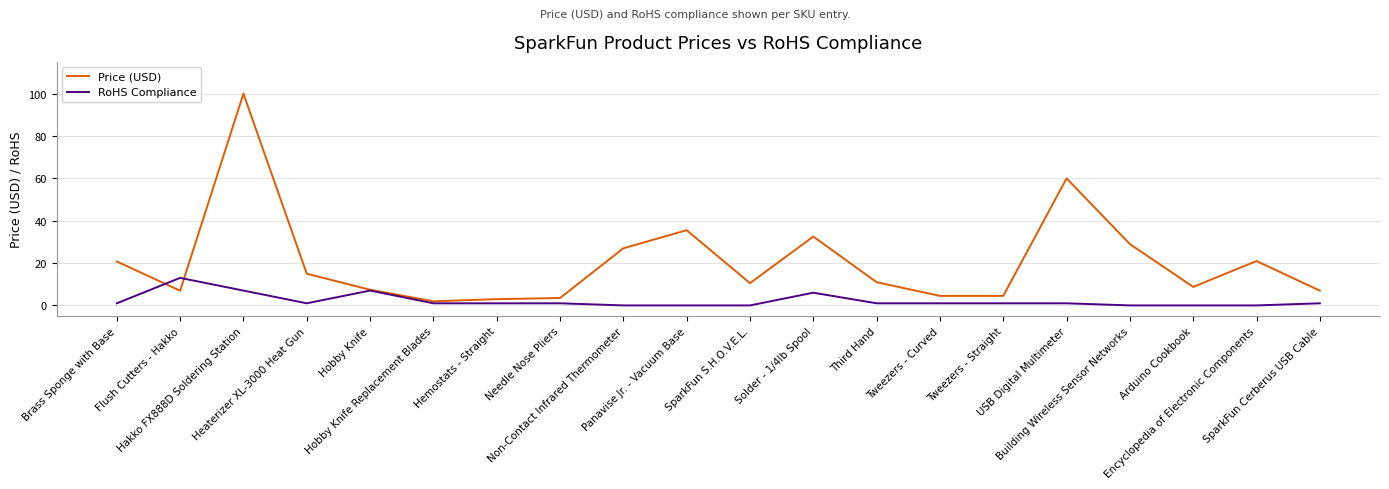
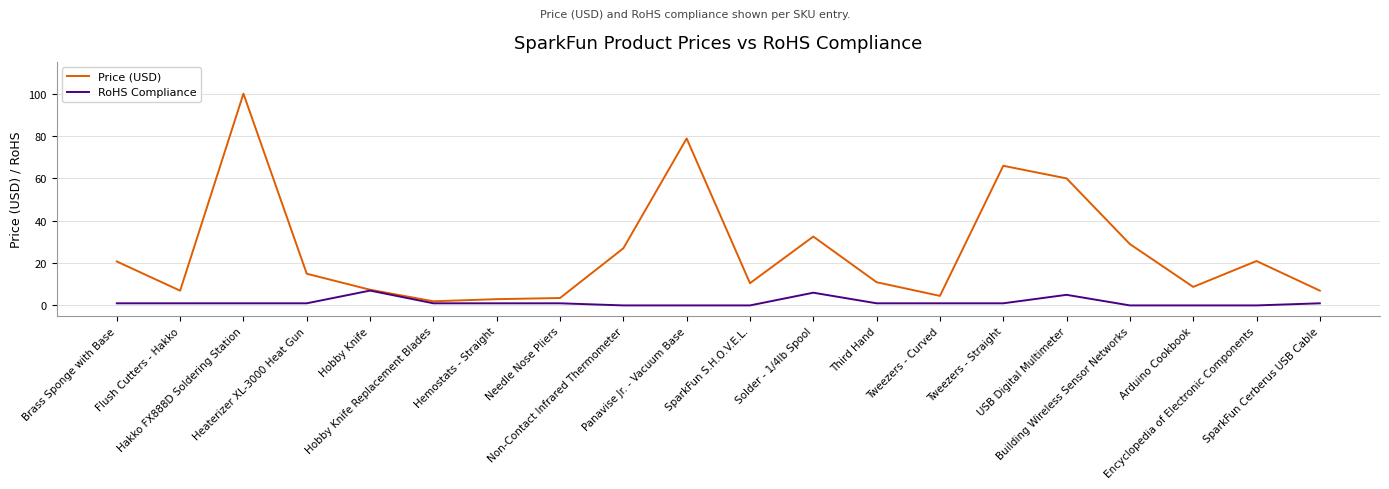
  {
    "Price (USD)": {
      "Brass Sponge with Base": 21,
      "Flush Cutters - Hakko": 7,
      "Hakko FX888D Soldering Station": 100,
      "Heaterizer XL-3000 Heat Gun": 15,
      "Hemostats - Straight": 3,
      "Needle Nose Pliers": 4,
      "Non-Contact Infrared Thermometer": 27,
-     "Panavise Jr. - Vacuum Base": 36,
+     "Panavise Jr. - Vacuum Base": 79,
      "SparkFun S.H.O.V.E.L.": 11,
      "Solder - 1/4lb Spool": 33,
      "Third Hand": 11,
      "Tweezers - Curved": 5,
-     "Tweezers - Straight": 5,
+     "Tweezers - Straight": 66,
      "USB Digital Multimeter": 60,
      "Building Wireless Sensor Networks": 29,
      "Arduino Cookbook": 9,
      "Encyclopedia of Electronic Components": 21,
      "SparkFun Cerberus USB Cable": 7
    },
    "RoHS Compliance": {
      "Brass Sponge with Base": 1,
-     "Flush Cutters - Hakko": 13,
-     "Hakko FX888D Soldering Station": 7,
+     "Flush Cutters - Hakko": 1,
+     "Hakko FX888D Soldering Station": 1,
      "Heaterizer XL-3000 Heat Gun": 1,
      "Hemostats - Straight": 1,
      "Needle Nose Pliers": 1,
      "Non-Contact Infrared Thermometer": 0,
      "Panavise Jr. - Vacuum Base": 0,
      "SparkFun S.H.O.V.E.L.": 0,
      "Solder - 1/4lb Spool": 6,
      "Third Hand": 1,
      "Tweezers - Curved": 1,
      "Tweezers - Straight": 1,
-     "USB Digital Multimeter": 1,
+     "USB Digital Multimeter": 5,
      "Building Wireless Sensor Networks": 0,
      "Arduino Cookbook": 0,
      "Encyclopedia of Electronic Components": 0,
      "SparkFun Cerberus USB Cable": 1
    }
  }
